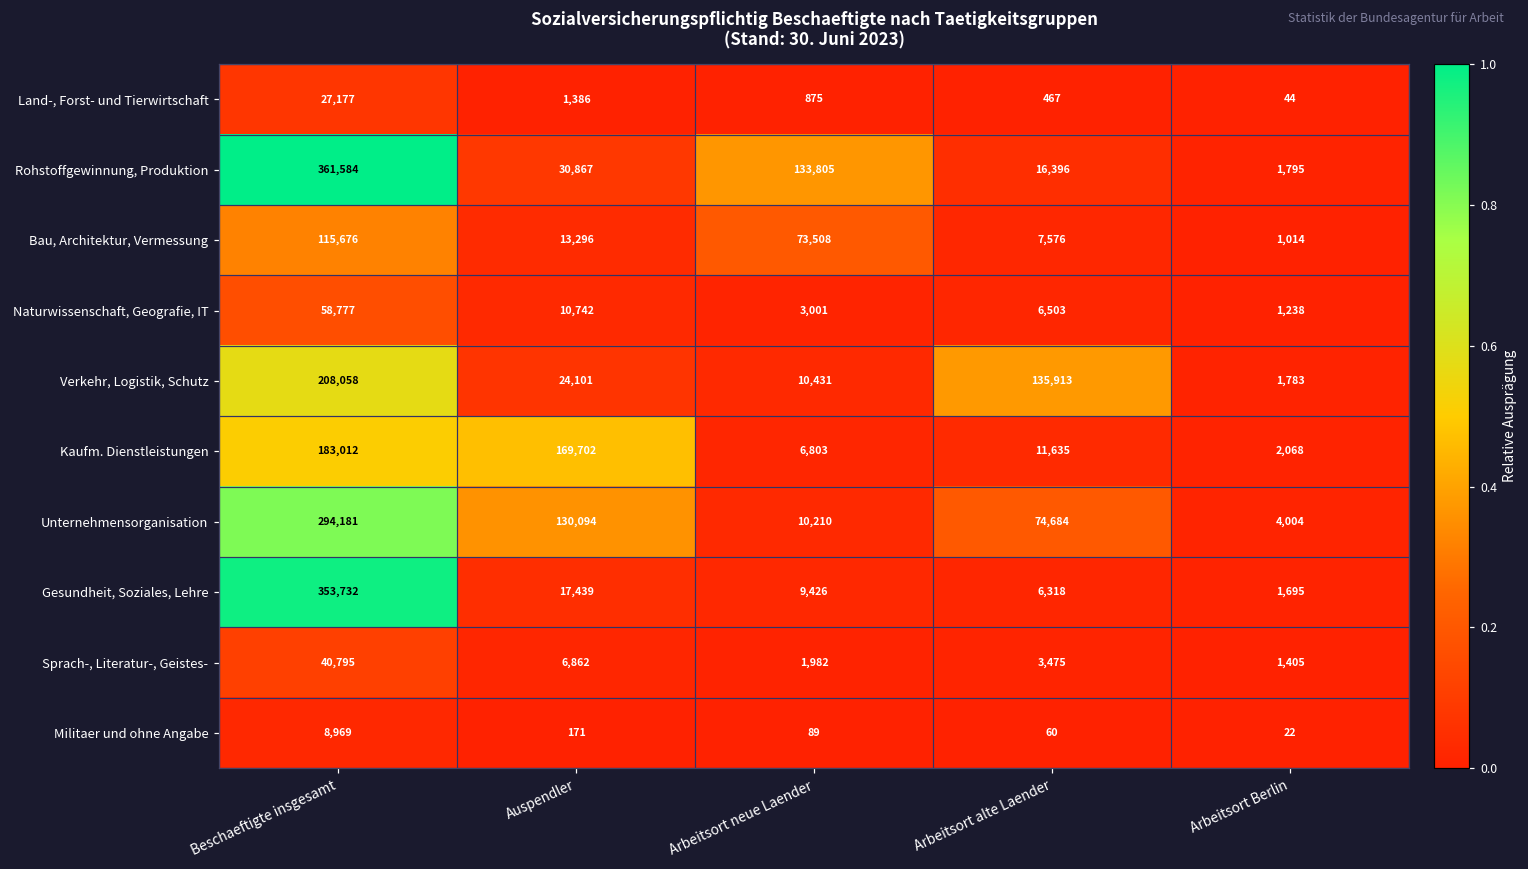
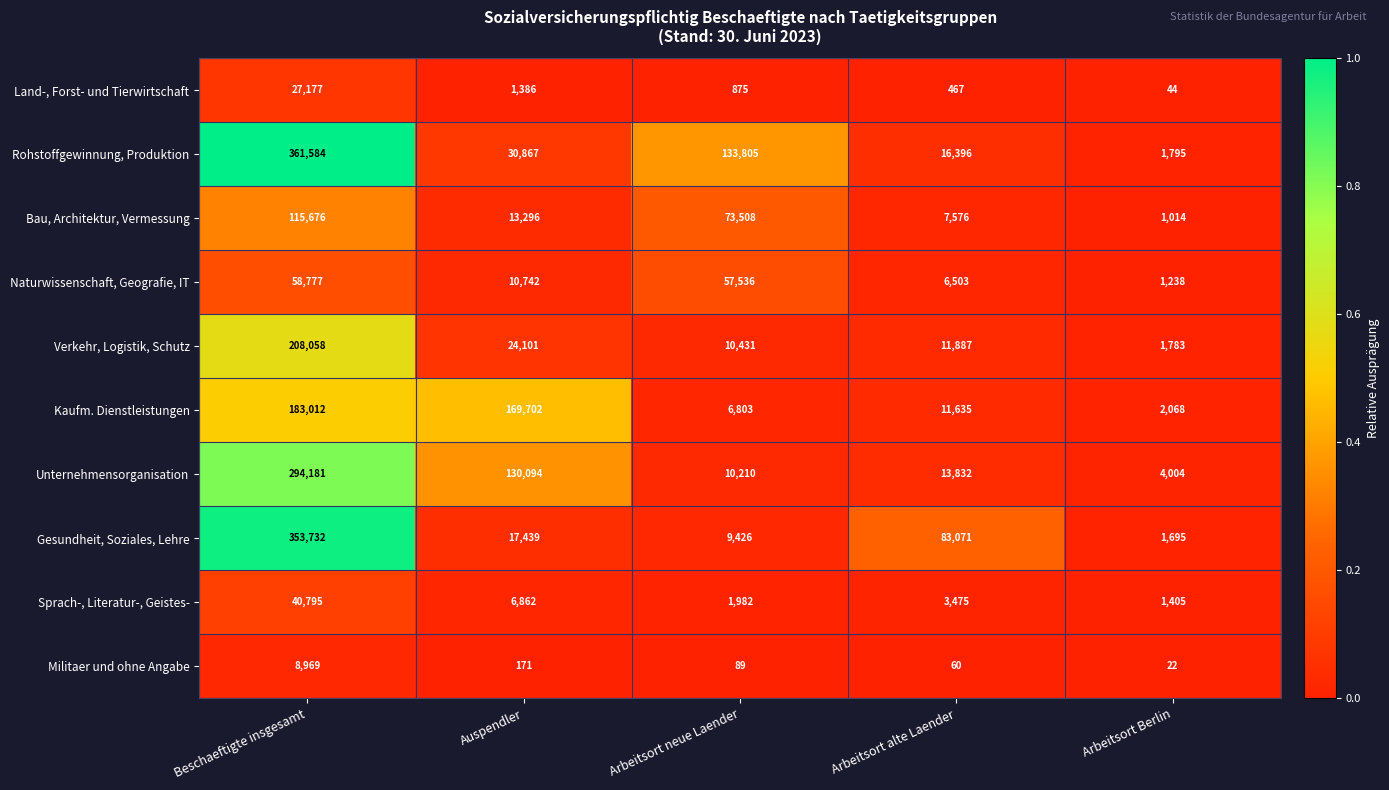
  {
    "Land-, Forst- und Tierwirtschaft": {
      "Beschaeftigte insgesamt": "27,177",
      "Auspendler": "1,386",
      "Arbeitsort neue Laender": "875",
      "Arbeitsort alte Laender": "467",
      "Arbeitsort Berlin": "44"
    },
    "Rohstoffgewinnung, Produktion": {
      "Beschaeftigte insgesamt": "361,584",
      "Auspendler": "30,867",
      "Arbeitsort neue Laender": "133,805",
      "Arbeitsort alte Laender": "16,396",
      "Arbeitsort Berlin": "1,795"
    },
    "Bau, Architektur, Vermessung": {
      "Beschaeftigte insgesamt": "115,676",
      "Auspendler": "13,296",
      "Arbeitsort neue Laender": "73,508",
      "Arbeitsort alte Laender": "7,576",
      "Arbeitsort Berlin": "1,014"
    },
    "Naturwissenschaft, Geografie, IT": {
      "Beschaeftigte insgesamt": "58,777",
      "Auspendler": "10,742",
-     "Arbeitsort neue Laender": "3,001",
+     "Arbeitsort neue Laender": "57,536",
      "Arbeitsort alte Laender": "6,503",
      "Arbeitsort Berlin": "1,238"
    },
    "Verkehr, Logistik, Schutz": {
      "Beschaeftigte insgesamt": "208,058",
      "Auspendler": "24,101",
      "Arbeitsort neue Laender": "10,431",
-     "Arbeitsort alte Laender": "135,913",
+     "Arbeitsort alte Laender": "11,887",
      "Arbeitsort Berlin": "1,783"
    },
    "Kaufm. Dienstleistungen": {
      "Beschaeftigte insgesamt": "183,012",
      "Auspendler": "169,702",
      "Arbeitsort neue Laender": "6,803",
      "Arbeitsort alte Laender": "11,635",
      "Arbeitsort Berlin": "2,068"
    },
    "Unternehmensorganisation": {
      "Beschaeftigte insgesamt": "294,181",
      "Auspendler": "130,094",
      "Arbeitsort neue Laender": "10,210",
-     "Arbeitsort alte Laender": "74,684",
+     "Arbeitsort alte Laender": "13,832",
      "Arbeitsort Berlin": "4,004"
    },
    "Gesundheit, Soziales, Lehre": {
      "Beschaeftigte insgesamt": "353,732",
      "Auspendler": "17,439",
      "Arbeitsort neue Laender": "9,426",
-     "Arbeitsort alte Laender": "6,318",
+     "Arbeitsort alte Laender": "83,071",
      "Arbeitsort Berlin": "1,695"
    },
    "Sprach-, Literatur-, Geistes-": {
      "Beschaeftigte insgesamt": "40,795",
      "Auspendler": "6,862",
      "Arbeitsort neue Laender": "1,982",
      "Arbeitsort alte Laender": "3,475",
      "Arbeitsort Berlin": "1,405"
    },
    "Militaer und ohne Angabe": {
      "Beschaeftigte insgesamt": "8,969",
      "Auspendler": "171",
      "Arbeitsort neue Laender": "89",
      "Arbeitsort alte Laender": "60",
      "Arbeitsort Berlin": "22"
    }
  }
